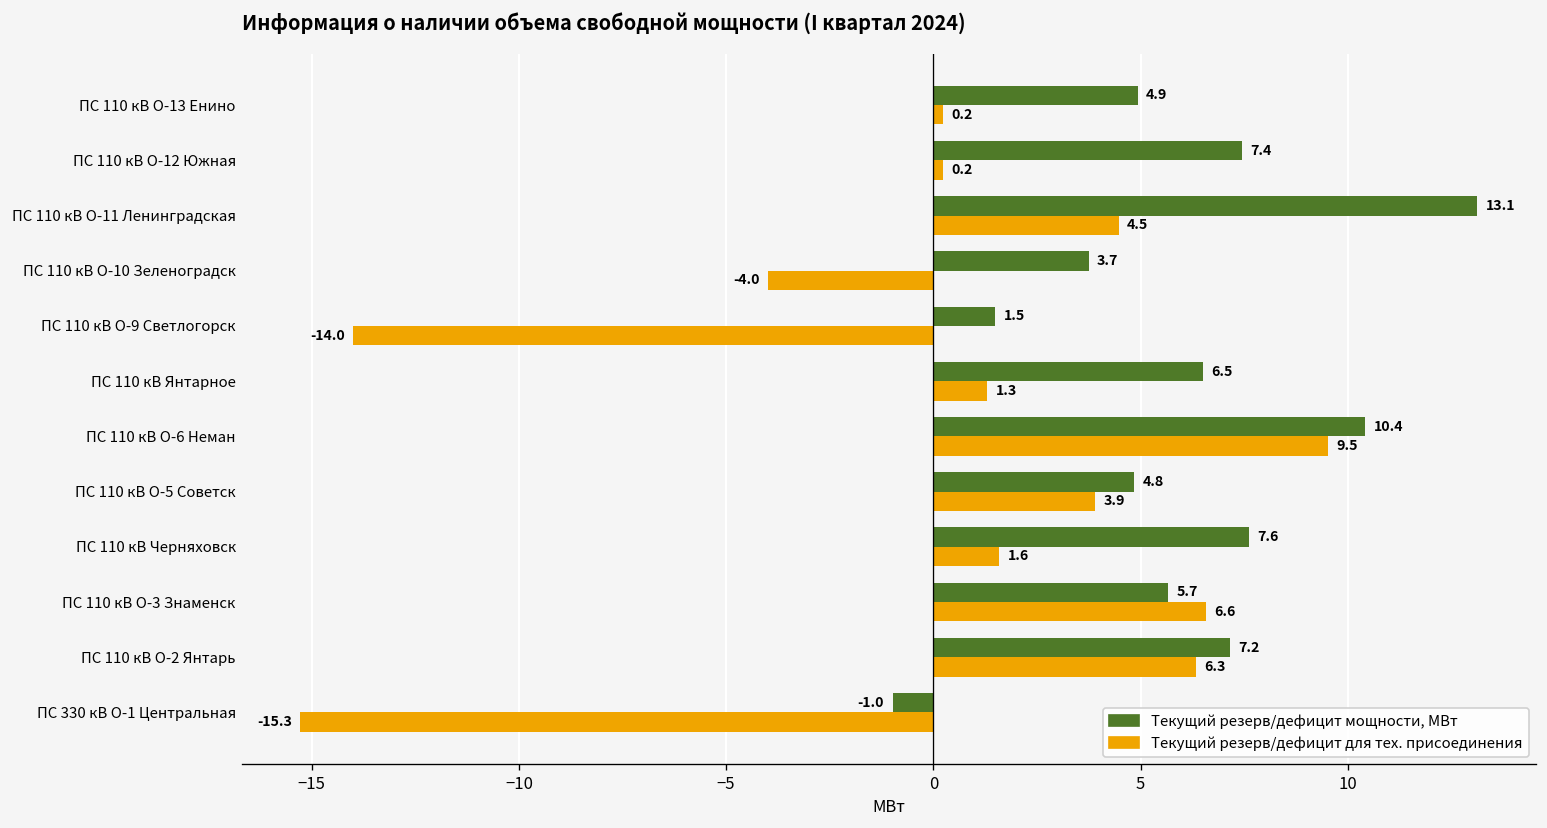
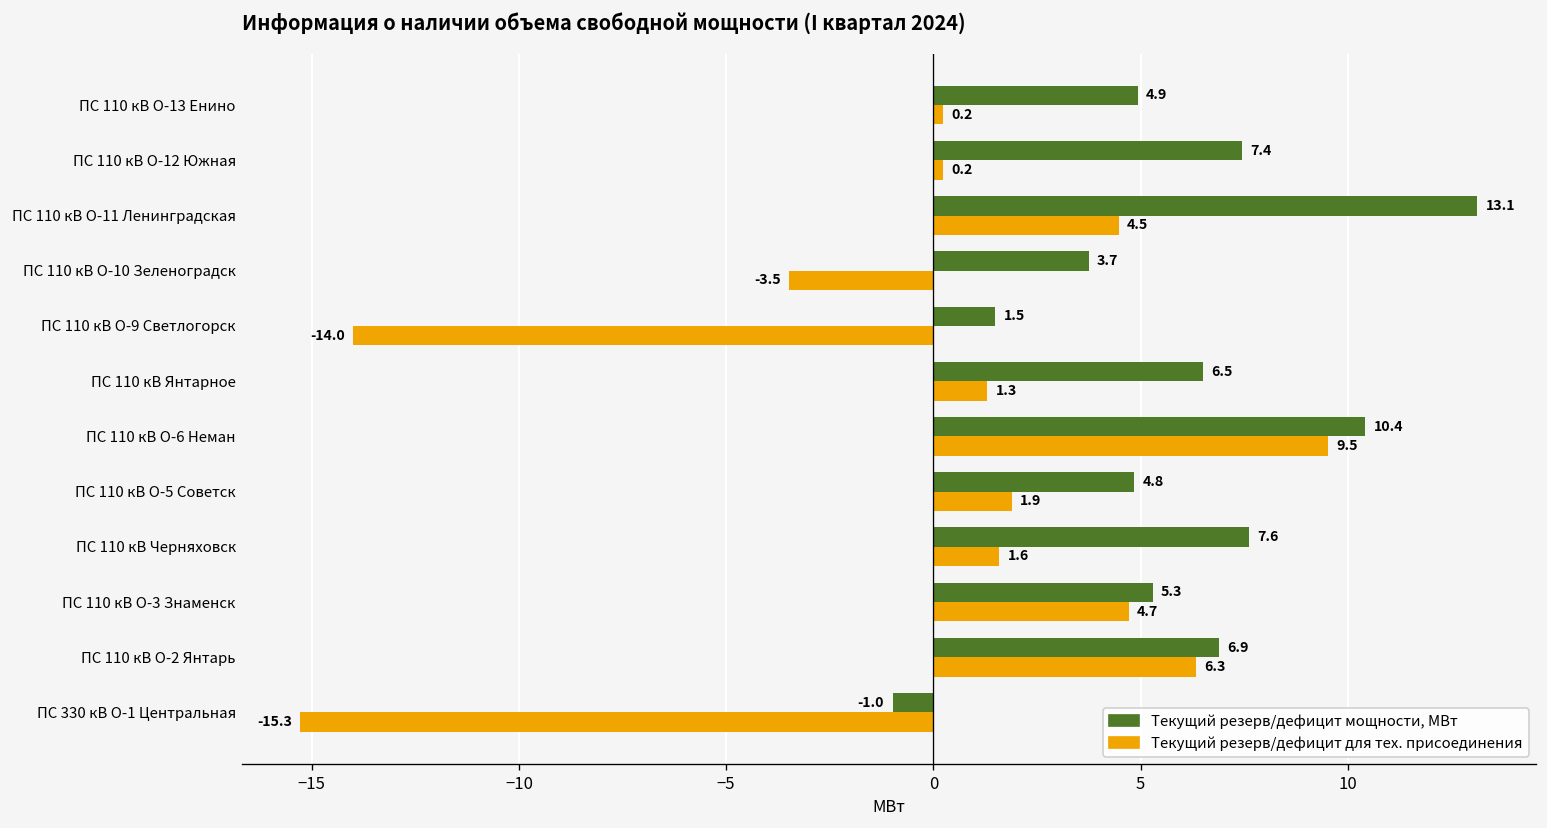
  {
    "Текущий резерв/дефицит мощности, МВт": {
      "ПС 110 кВ О-13 Енино": 4.9,
      "ПС 110 кВ О-12 Южная": 7.4,
      "ПС 110 кВ О-11 Ленинградская": 13.1,
      "ПС 110 кВ О-10 Зеленоградск": 3.7,
      "ПС 110 кВ О-9 Светлогорск": 1.5,
      "ПС 110 кВ Янтарное": 6.5,
      "ПС 110 кВ О-6 Неман": 10.4,
      "ПС 110 кВ О-5 Советск": 4.8,
      "ПС 110 кВ Черняховск": 7.6,
-     "ПС 110 кВ О-3 Знаменск": 5.7,
-     "ПС 110 кВ О-2 Янтарь": 7.2,
+     "ПС 110 кВ О-3 Знаменск": 5.3,
+     "ПС 110 кВ О-2 Янтарь": 6.9,
      "ПС 330 кВ О-1 Центральная": -1.0
    },
    "Текущий резерв/дефицит для тех. присоединения": {
      "ПС 110 кВ О-13 Енино": 0.2,
      "ПС 110 кВ О-12 Южная": 0.2,
      "ПС 110 кВ О-11 Ленинградская": 4.5,
-     "ПС 110 кВ О-10 Зеленоградск": -4.0,
+     "ПС 110 кВ О-10 Зеленоградск": -3.5,
      "ПС 110 кВ О-9 Светлогорск": -14.0,
      "ПС 110 кВ Янтарное": 1.3,
      "ПС 110 кВ О-6 Неман": 9.5,
-     "ПС 110 кВ О-5 Советск": 3.9,
+     "ПС 110 кВ О-5 Советск": 1.9,
      "ПС 110 кВ Черняховск": 1.6,
-     "ПС 110 кВ О-3 Знаменск": 6.6,
+     "ПС 110 кВ О-3 Знаменск": 4.7,
      "ПС 110 кВ О-2 Янтарь": 6.3,
      "ПС 330 кВ О-1 Центральная": -15.3
    }
  }
